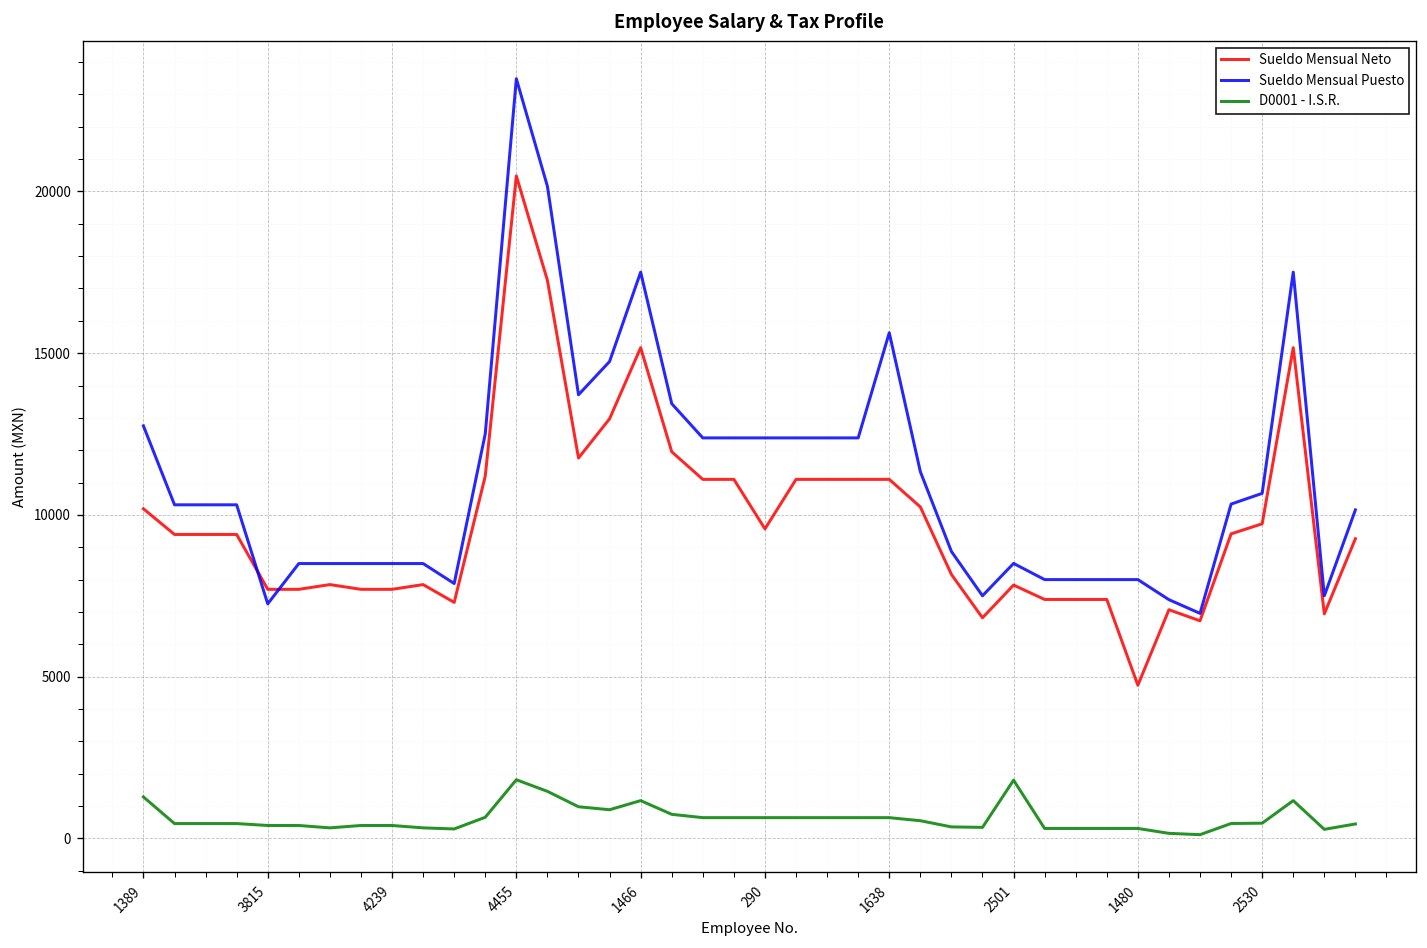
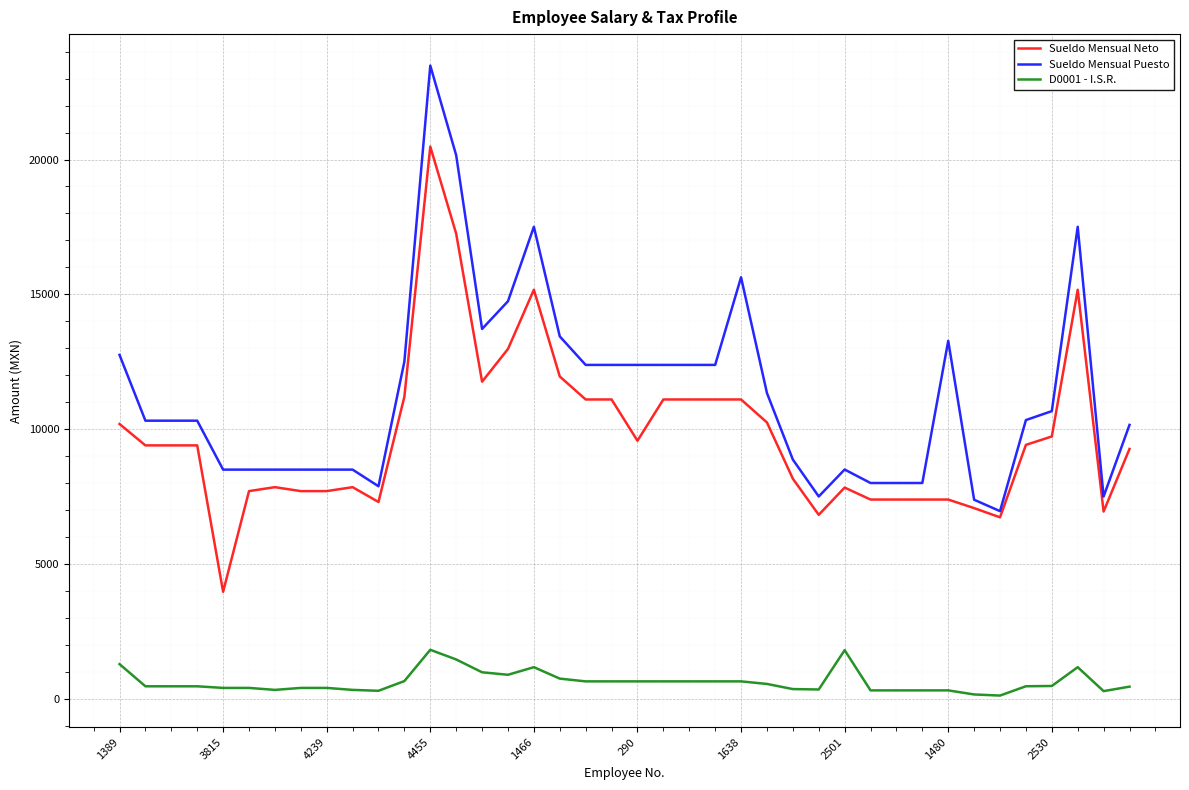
  {
    "Sueldo Mensual Neto": {
      "1389": 10200,
-     "3815": 7700,
+     "3815": 4000,
      "4239": 7700,
      "4455": 20500,
      "1466": 15200,
      "290": 9600,
      "1638": 11100,
      "2501": 7800,
-     "1480": 4700,
+     "1480": 7400,
      "2530": 9700
    },
    "Sueldo Mensual Puesto": {
      "1389": 12800,
-     "3815": 7300,
+     "3815": 8500,
      "4239": 8500,
      "4455": 23500,
      "1466": 17500,
      "290": 12400,
      "1638": 15600,
      "2501": 8500,
-     "1480": 8000,
+     "1480": 13300,
      "2530": 10700
    },
    "D0001 - I.S.R.": {
      "1389": 1300,
      "3815": 400,
      "4239": 400,
      "4455": 1800,
      "1466": 1200,
      "290": 600,
      "1638": 600,
      "2501": 1800,
      "1480": 300,
      "2530": 500
    }
  }
